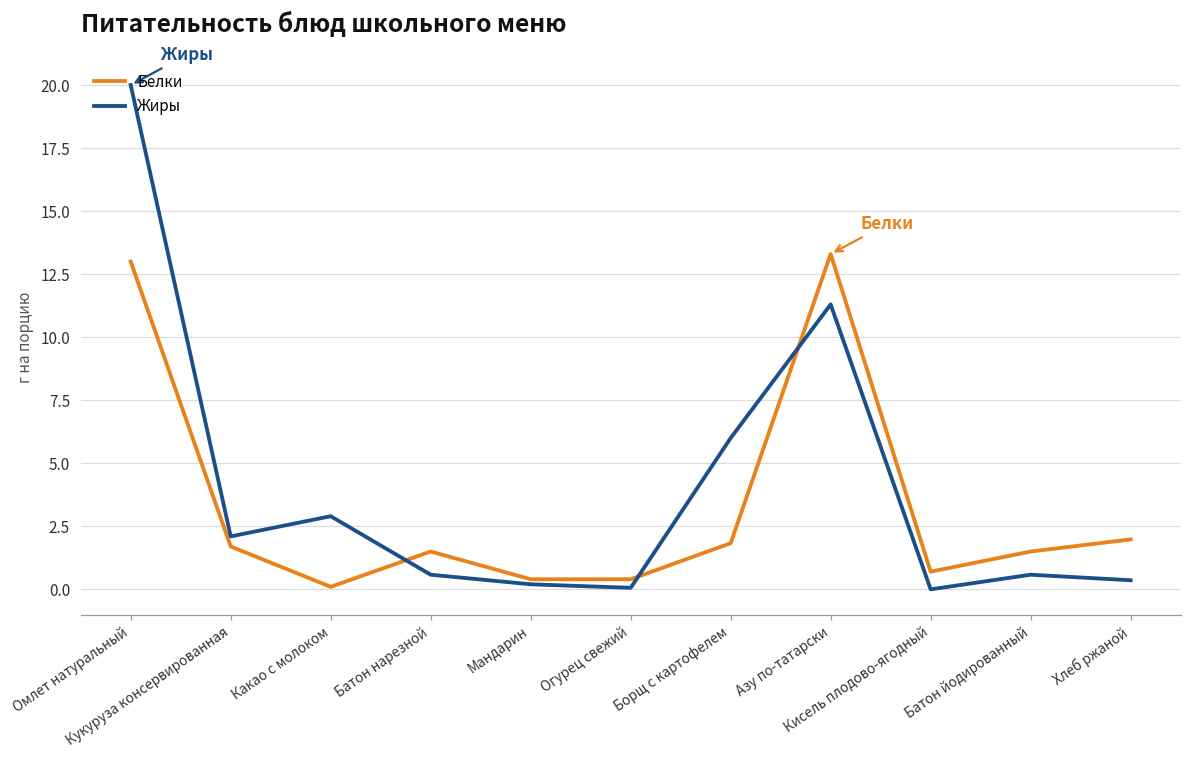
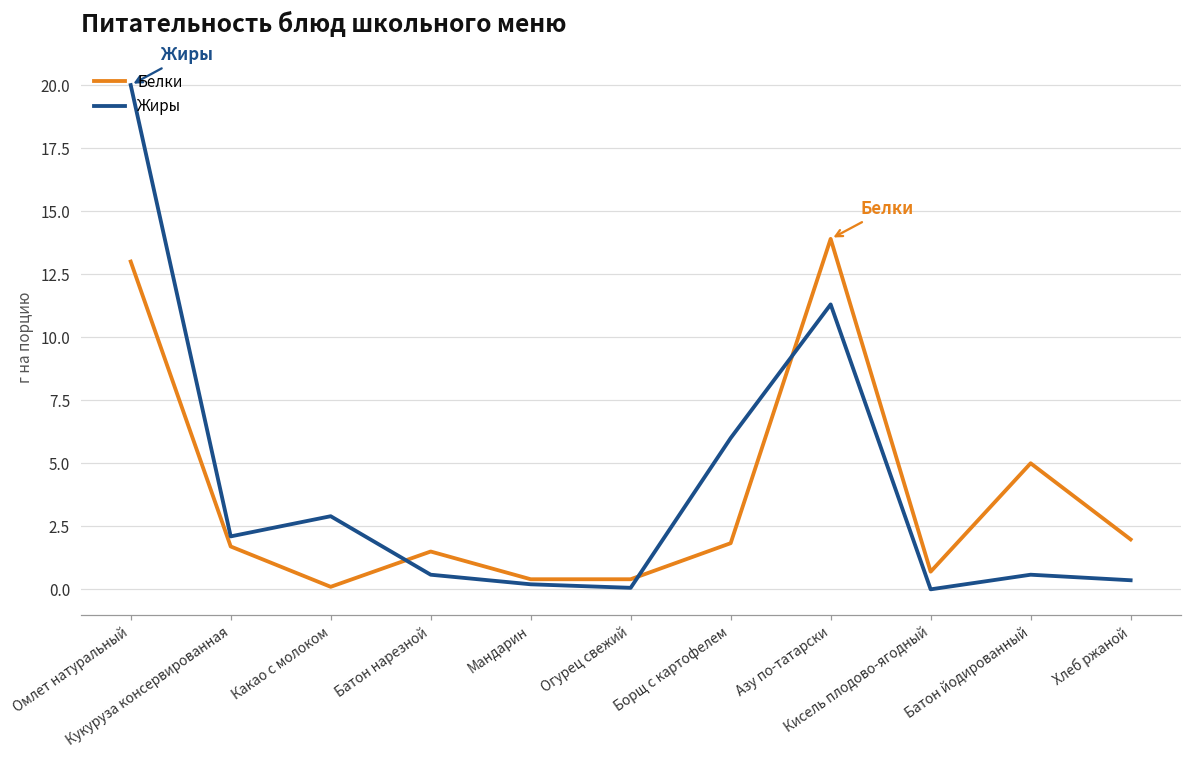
  {
    "Белки": {
      "Омлет натуральный": 13.0,
      "Кукуруза консервированная": 1.7,
      "Какао с молоком": 0.1,
      "Батон нарезной": 1.5,
      "Мандарин": 0.4,
      "Огурец свежий": 0.4,
      "Борщ с картофелем": 1.8,
-     "Азу по-татарски": 13.3,
+     "Азу по-татарски": 13.9,
      "Кисель плодово-ягодный": 0.7,
-     "Батон йодированный": 1.5,
+     "Батон йодированный": 5.0,
      "Хлеб ржаной": 2.0
    },
    "Жиры": {
      "Омлет натуральный": 20.0,
      "Кукуруза консервированная": 2.1,
      "Какао с молоком": 2.9,
      "Батон нарезной": 0.6,
      "Мандарин": 0.2,
      "Огурец свежий": 0.1,
      "Борщ с картофелем": 6.0,
      "Азу по-татарски": 11.3,
      "Кисель плодово-ягодный": 0.0,
      "Батон йодированный": 0.6,
      "Хлеб ржаной": 0.4
    }
  }
